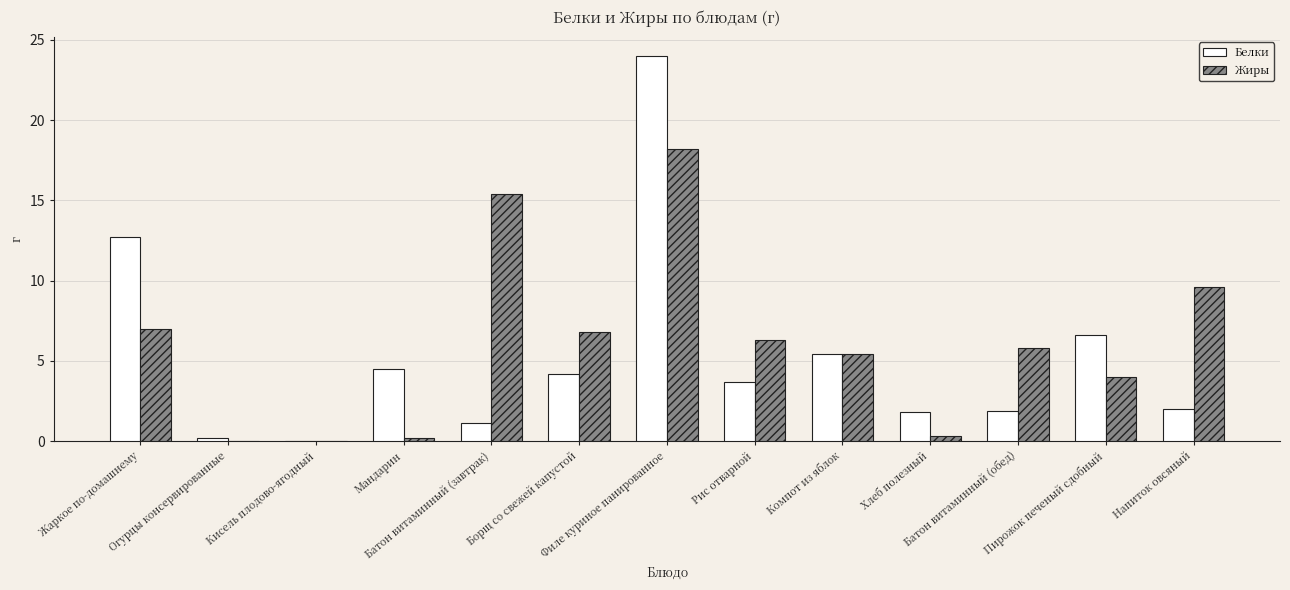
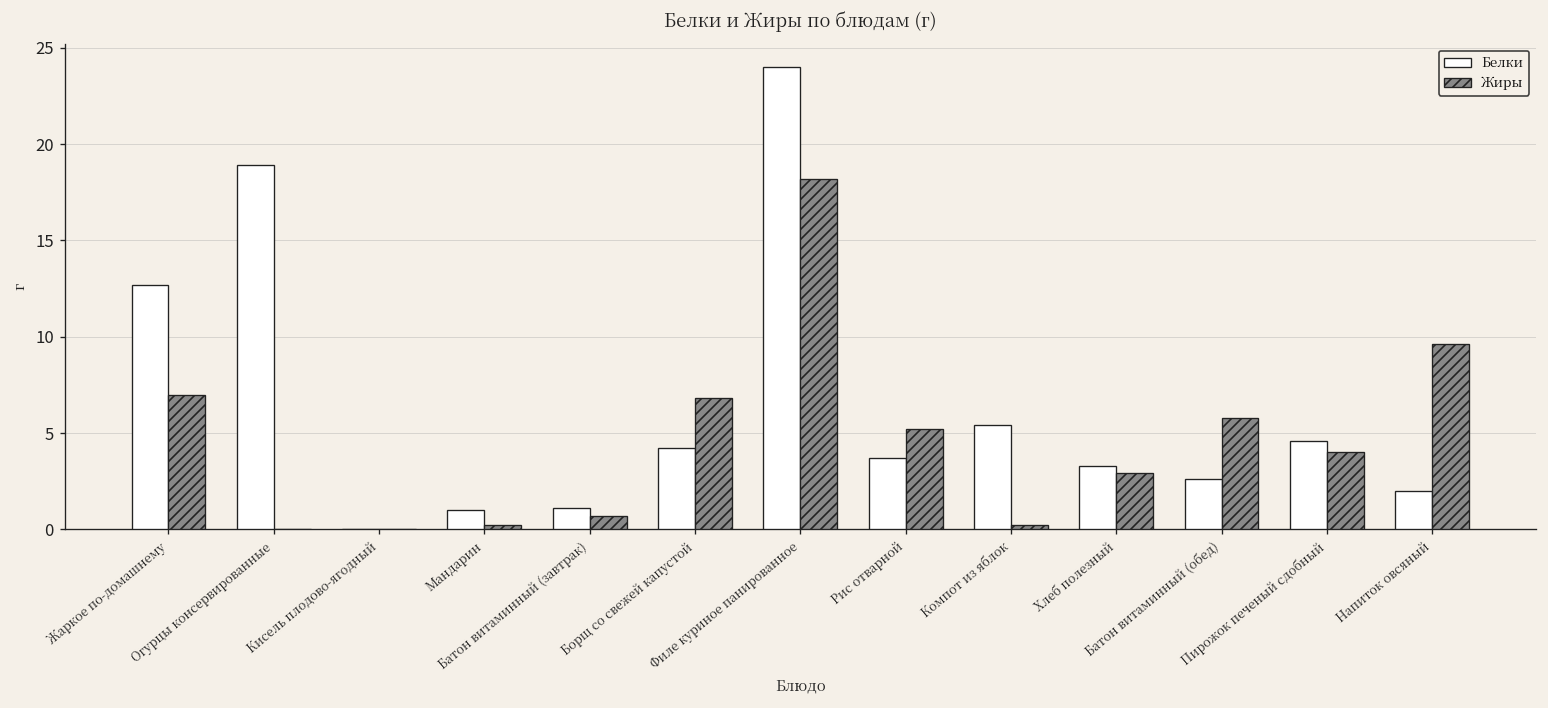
  {
    "Белки": {
      "Жаркое по-домашнему": 12.7,
-     "Огурцы консервированные": 0.2,
+     "Огурцы консервированные": 18.9,
      "Кисель плодово-ягодный": 0.0,
-     "Мандарин": 4.5,
+     "Мандарин": 1.0,
      "Батон витаминный (завтрак)": 1.1,
      "Борщ со свежей капустой": 4.2,
      "Филе куриное панированное": 24.0,
      "Рис отварной": 3.7,
      "Компот из яблок": 5.4,
-     "Хлеб полезный": 1.8,
-     "Батон витаминный (обед)": 1.9,
-     "Пирожок печеный сдобный": 6.6,
+     "Хлеб полезный": 3.3,
+     "Батон витаминный (обед)": 2.6,
+     "Пирожок печеный сдобный": 4.6,
      "Напиток овсяный": 2.0
    },
    "Жиры": {
      "Жаркое по-домашнему": 7.0,
      "Огурцы консервированные": 0.0,
      "Кисель плодово-ягодный": 0.0,
      "Мандарин": 0.2,
-     "Батон витаминный (завтрак)": 15.4,
+     "Батон витаминный (завтрак)": 0.7,
      "Борщ со свежей капустой": 6.8,
      "Филе куриное панированное": 18.2,
-     "Рис отварной": 6.3,
-     "Компот из яблок": 5.4,
-     "Хлеб полезный": 0.3,
+     "Рис отварной": 5.2,
+     "Компот из яблок": 0.2,
+     "Хлеб полезный": 2.9,
      "Батон витаминный (обед)": 5.8,
      "Пирожок печеный сдобный": 4.0,
      "Напиток овсяный": 9.6
    }
  }
